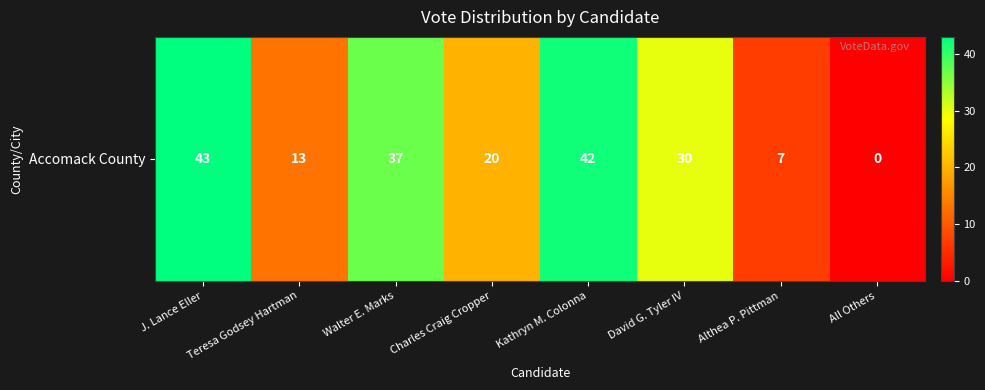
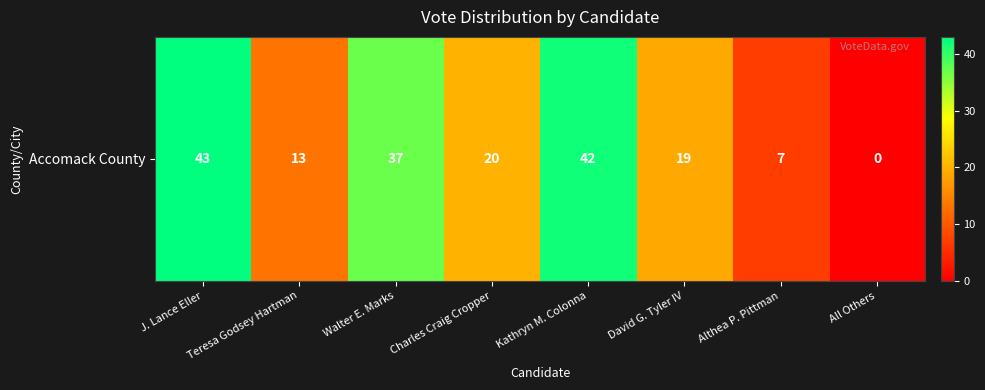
  {
    "Accomack County": {
      "J. Lance Eller": 43,
      "Teresa Godsey Hartman": 13,
      "Walter E. Marks": 37,
      "Charles Craig Cropper": 20,
      "Kathryn M. Colonna": 42,
-     "David G. Tyler IV": 30,
+     "David G. Tyler IV": 19,
      "Althea P. Pittman": 7
    }
  }
